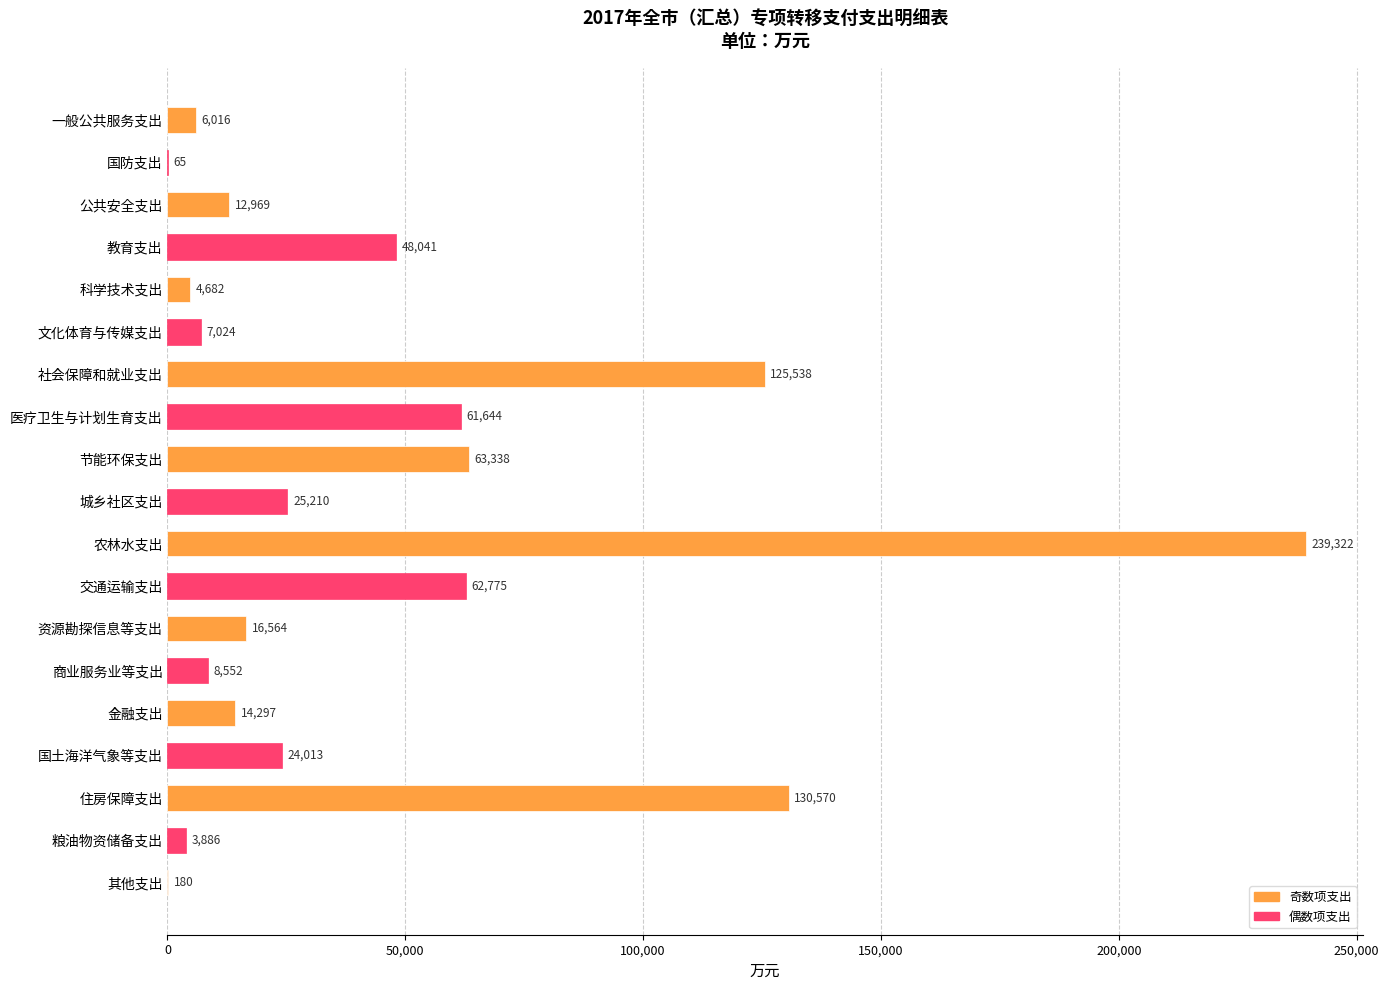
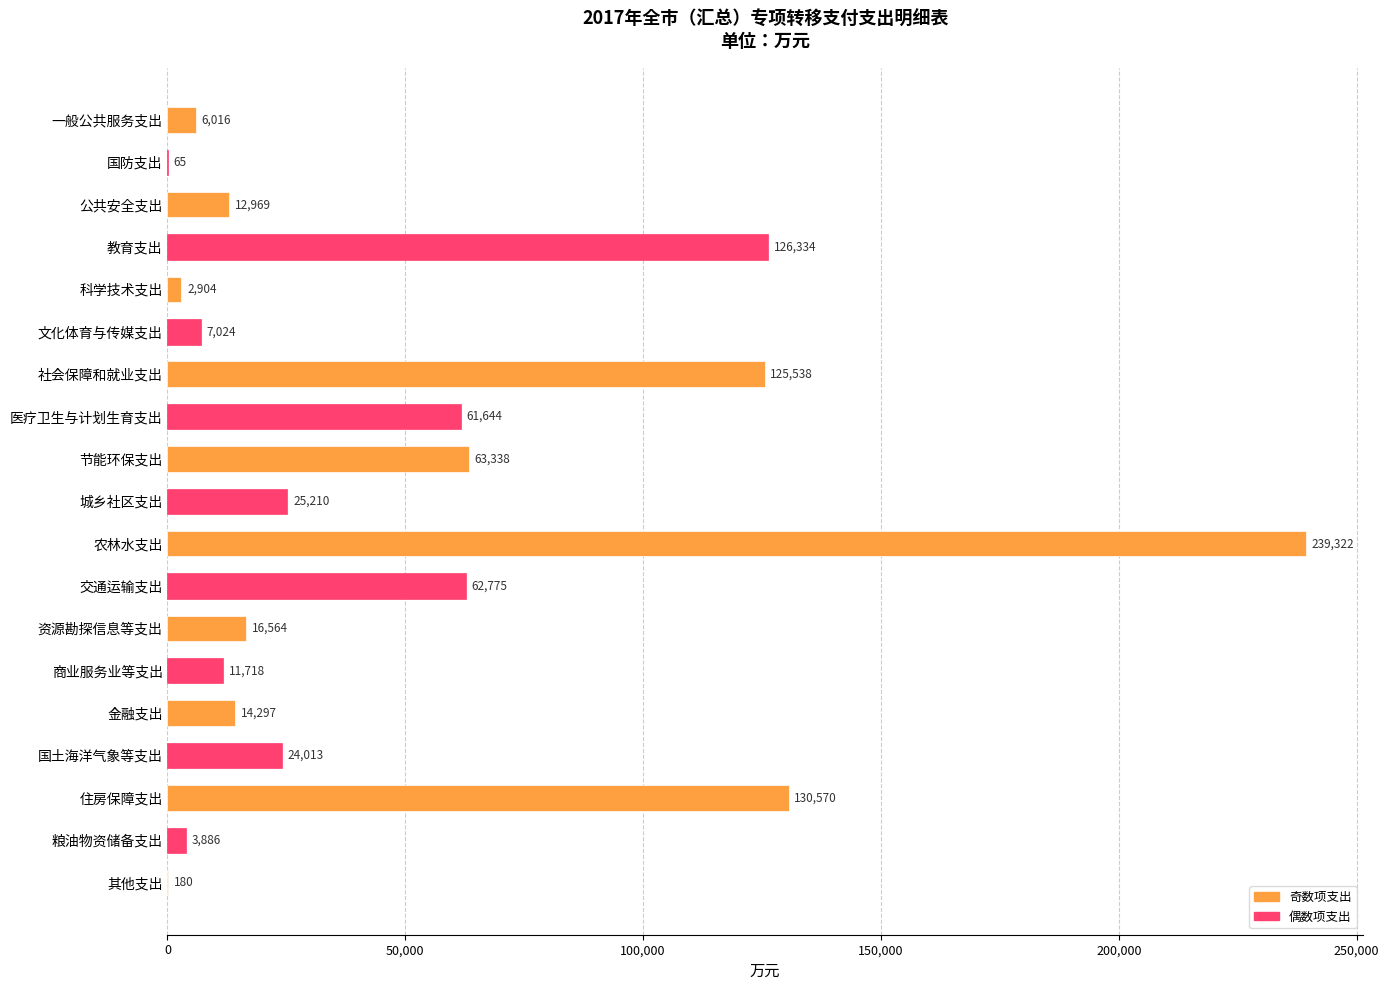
  {
    "一般公共服务支出": "6,016",
    "国防支出": "65",
    "公共安全支出": "12,969",
-   "教育支出": "48,041",
-   "科学技术支出": "4,682",
+   "教育支出": "126,334",
+   "科学技术支出": "2,904",
    "文化体育与传媒支出": "7,024",
    "社会保障和就业支出": "125,538",
    "医疗卫生与计划生育支出": "61,644",
    "节能环保支出": "63,338",
    "城乡社区支出": "25,210",
    "农林水支出": "239,322",
    "交通运输支出": "62,775",
    "资源勘探信息等支出": "16,564",
-   "商业服务业等支出": "8,552",
+   "商业服务业等支出": "11,718",
    "金融支出": "14,297",
    "国土海洋气象等支出": "24,013",
    "住房保障支出": "130,570",
    "粮油物资储备支出": "3,886",
    "其他支出": "180"
  }
